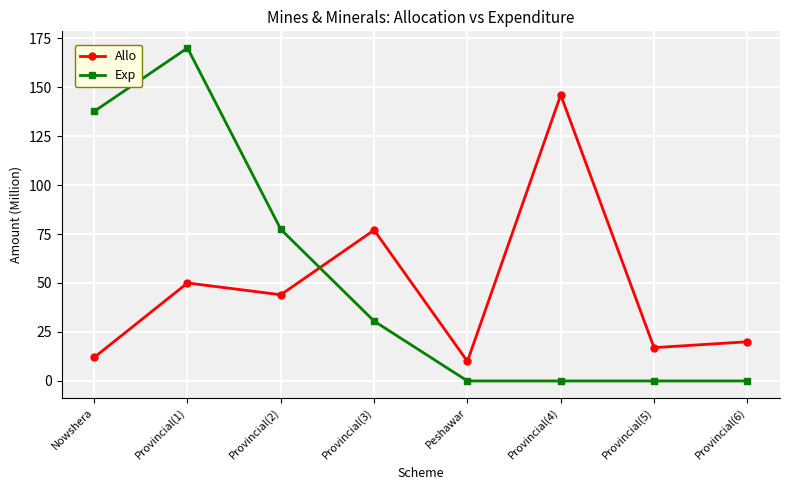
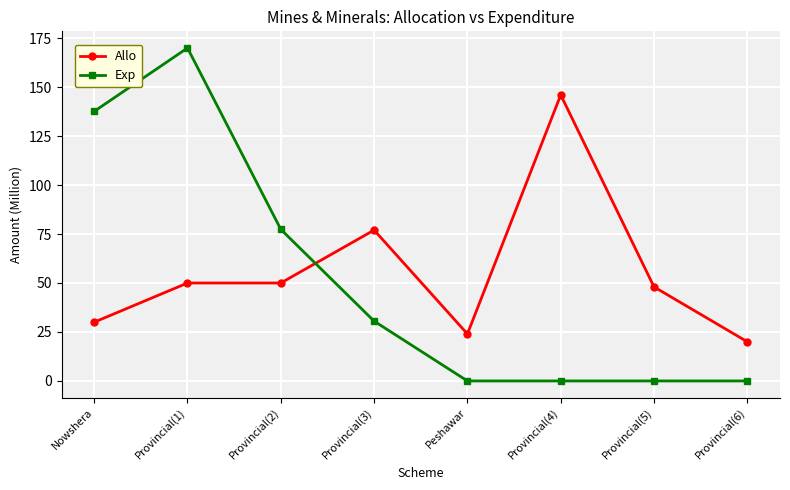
  {
    "Allo": {
-     "Nowshera": 12,
+     "Nowshera": 30,
      "Provincial(1)": 50,
-     "Provincial(2)": 44,
+     "Provincial(2)": 50,
      "Provincial(3)": 77,
-     "Peshawar": 10,
+     "Peshawar": 24,
      "Provincial(4)": 146,
-     "Provincial(5)": 17,
+     "Provincial(5)": 48,
      "Provincial(6)": 20
    },
    "Exp": {
      "Nowshera": 138,
      "Provincial(1)": 170,
      "Provincial(2)": 77,
      "Provincial(3)": 31,
      "Peshawar": 0,
      "Provincial(4)": 0,
      "Provincial(5)": 0,
      "Provincial(6)": 0
    }
  }
